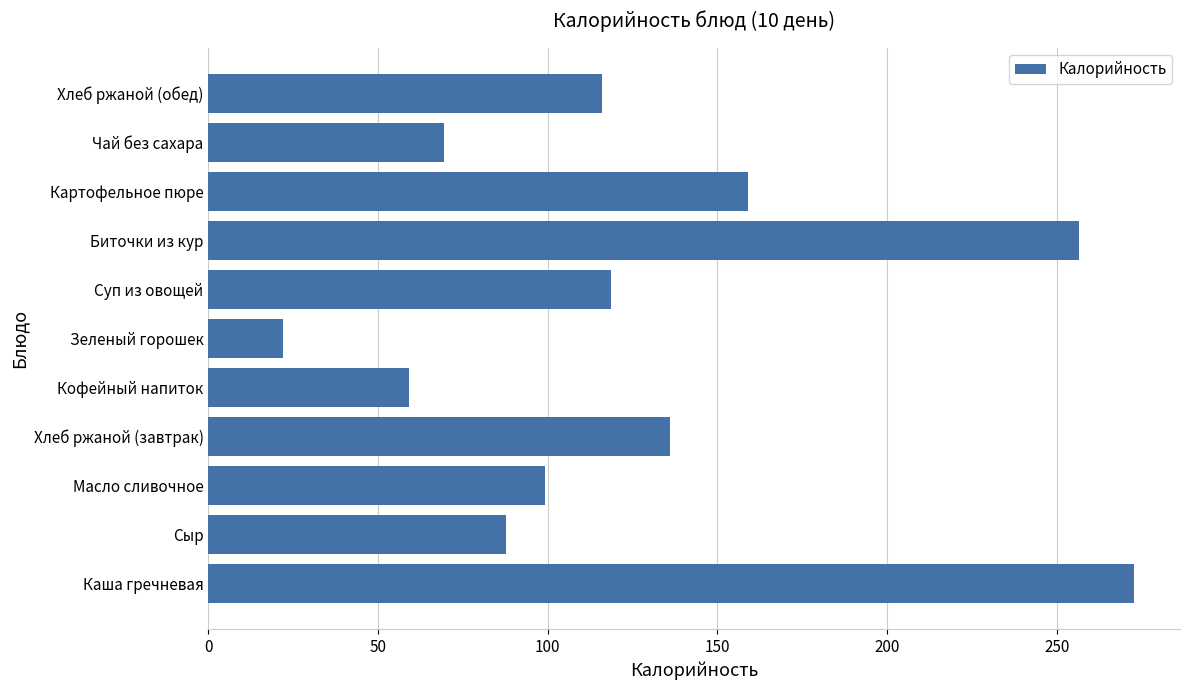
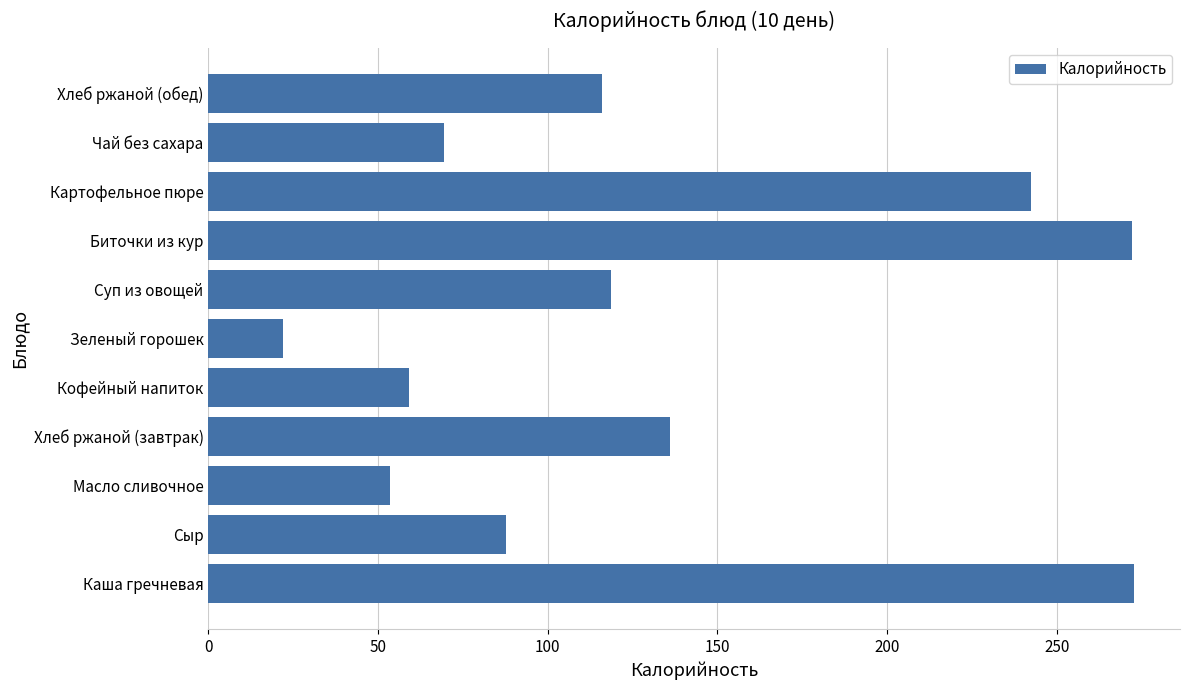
  {
    "Хлеб ржаной (обед)": 116,
    "Чай без сахара": 69,
-   "Картофельное пюре": 159,
-   "Биточки из кур": 257,
+   "Картофельное пюре": 242,
+   "Биточки из кур": 272,
    "Суп из овощей": 119,
    "Зеленый горошек": 22,
    "Кофейный напиток": 59,
    "Хлеб ржаной (завтрак)": 136,
-   "Масло сливочное": 99,
+   "Масло сливочное": 54,
    "Сыр": 88,
    "Каша гречневая": 273
  }
